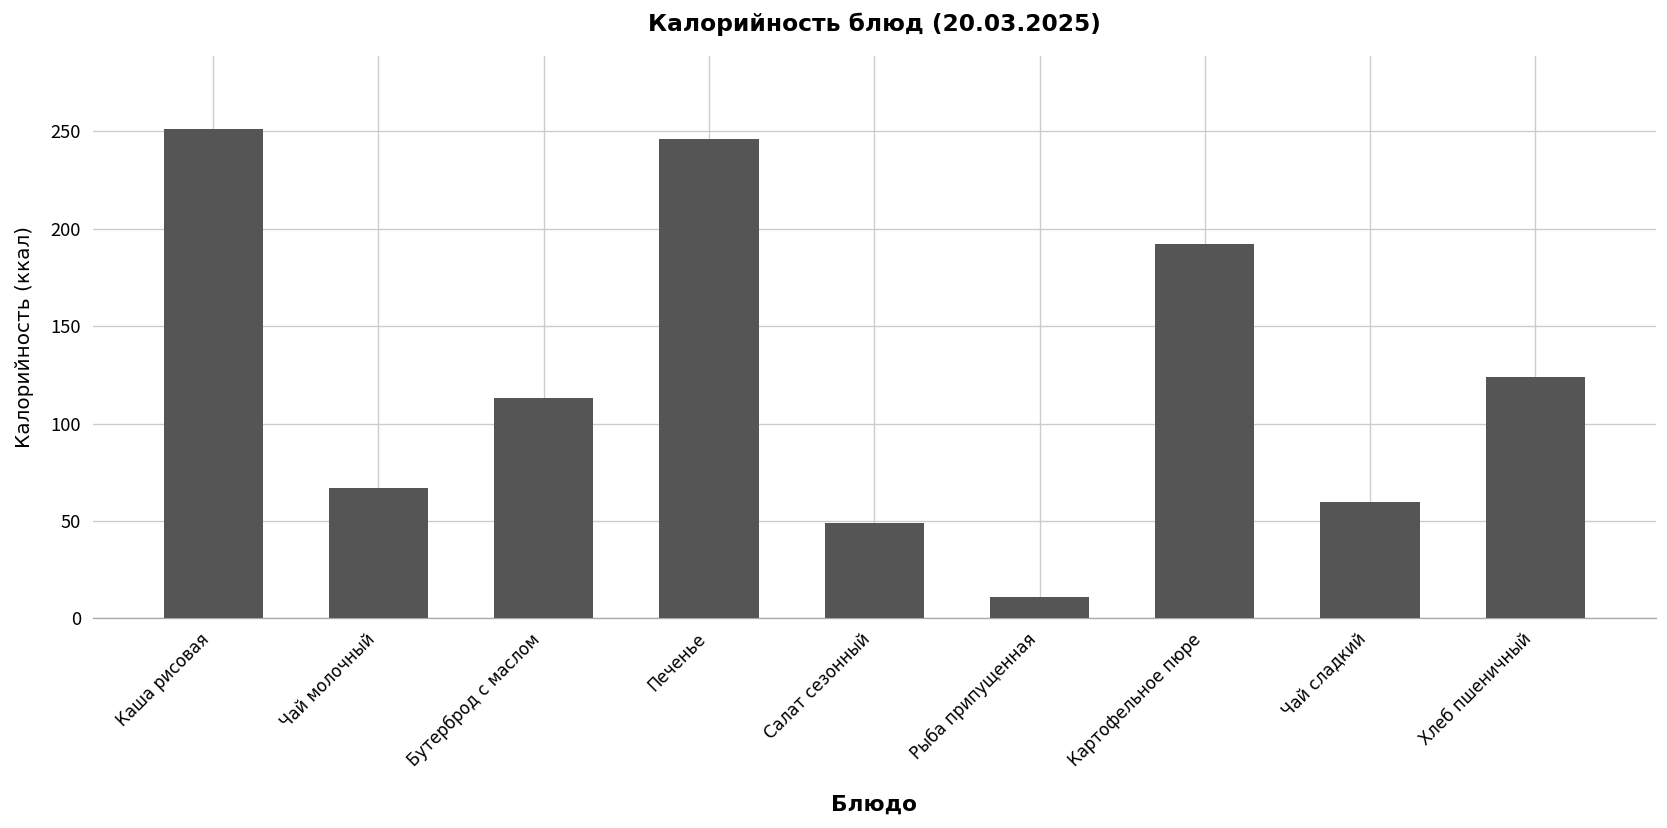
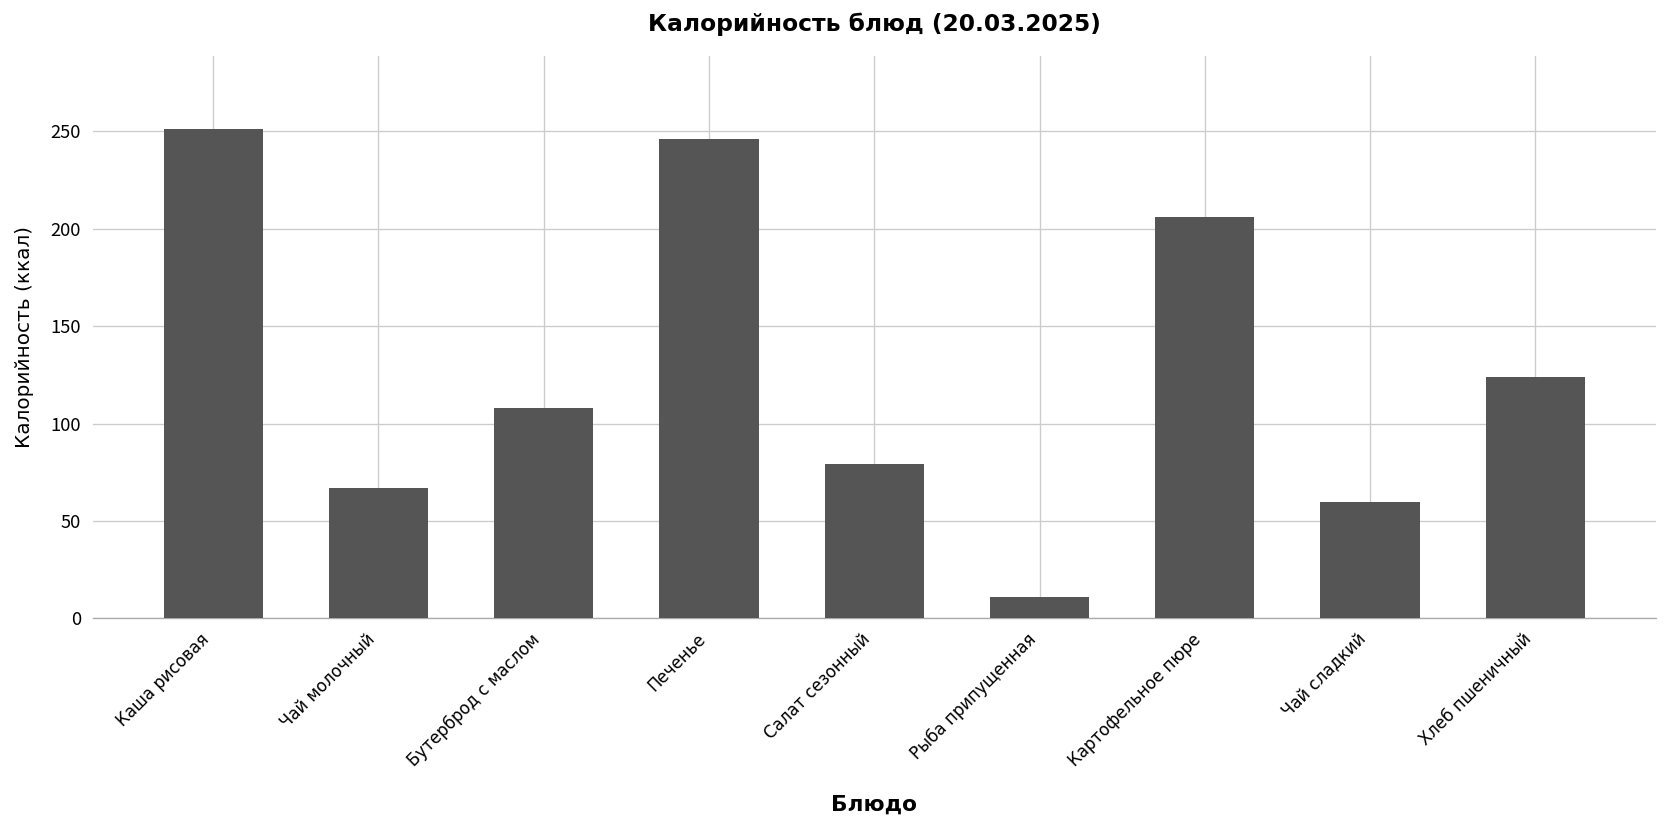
  {
    "Каша рисовая": 251,
    "Чай молочный": 67,
-   "Бутерброд с маслом": 113,
+   "Бутерброд с маслом": 108,
    "Печенье": 246,
-   "Салат сезонный": 49,
+   "Салат сезонный": 79,
    "Рыба припущенная": 11,
-   "Картофельное пюре": 192,
+   "Картофельное пюре": 206,
    "Чай сладкий": 60,
    "Хлеб пшеничный": 124
  }
